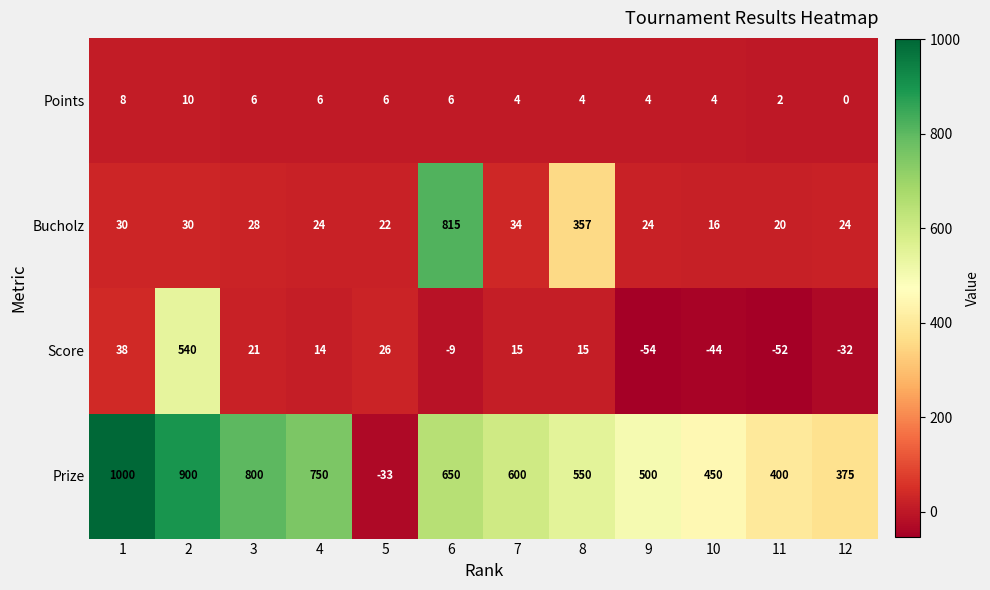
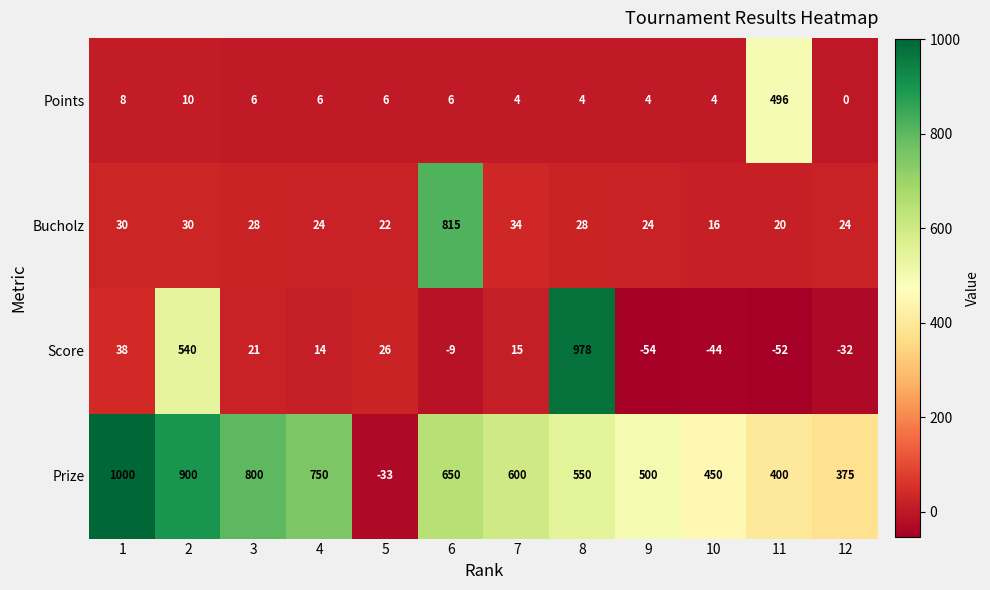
  {
    "Points": {
      "1": 8,
      "2": 10,
      "3": 6,
      "4": 6,
      "5": 6,
      "6": 6,
      "7": 4,
      "8": 4,
      "9": 4,
      "10": 4,
-     "11": 2,
+     "11": 496,
      "12": 0
    },
    "Bucholz": {
      "1": 30,
      "2": 30,
      "3": 28,
      "4": 24,
      "5": 22,
      "6": 815,
      "7": 34,
-     "8": 357,
+     "8": 28,
      "9": 24,
      "10": 16,
      "11": 20,
      "12": 24
    },
    "Score": {
      "1": 38,
      "2": 540,
      "3": 21,
      "4": 14,
      "5": 26,
      "6": -9,
      "7": 15,
-     "8": 15,
+     "8": 978,
      "9": -54,
      "10": -44,
      "11": -52,
      "12": -32
    },
    "Prize": {
      "1": 1000,
      "2": 900,
      "3": 800,
      "4": 750,
      "5": -33,
      "6": 650,
      "7": 600,
      "8": 550,
      "9": 500,
      "10": 450,
      "11": 400,
      "12": 375
    }
  }
